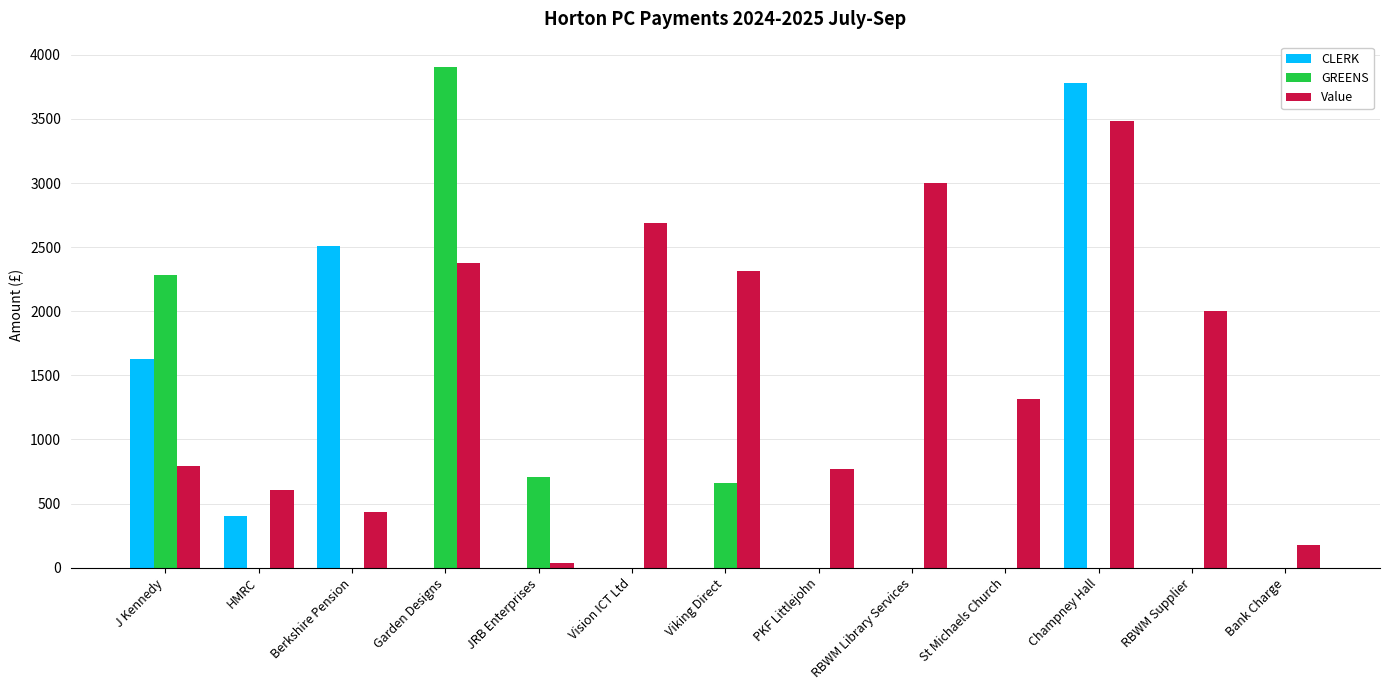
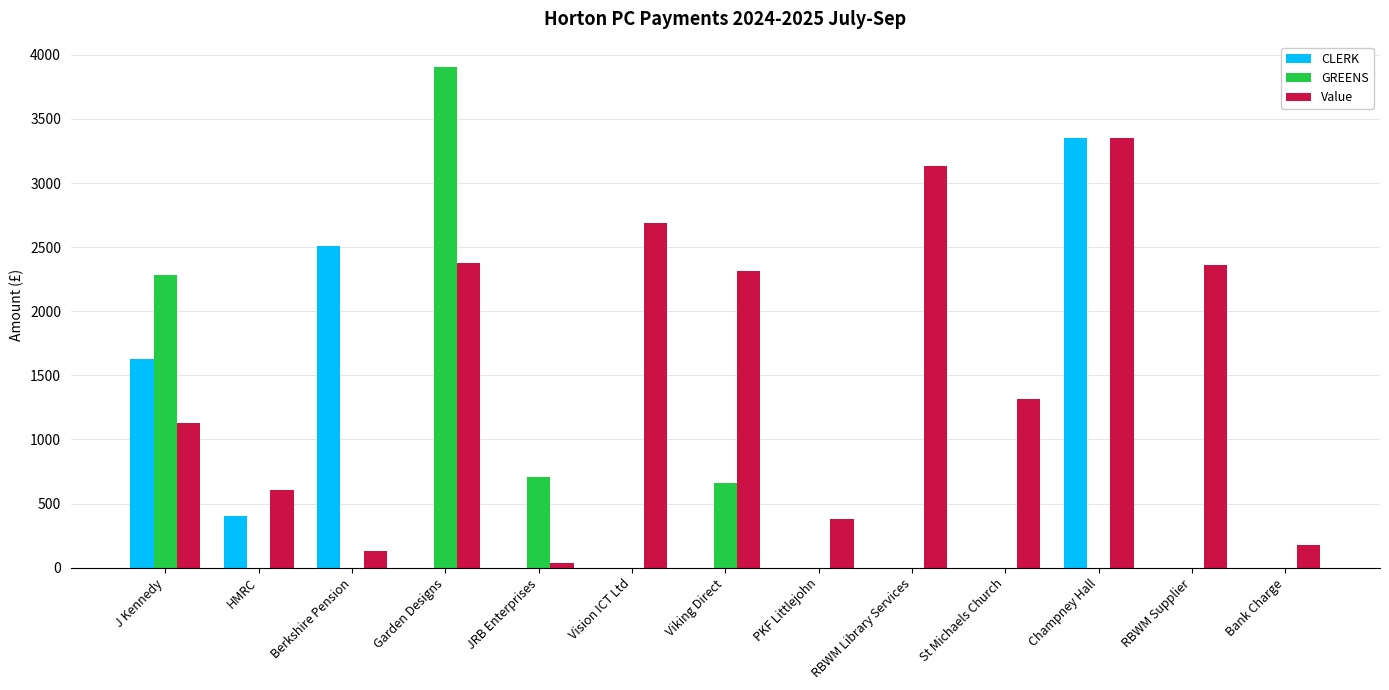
  {
    "CLERK": {
      "J Kennedy": 1630,
      "HMRC": 400,
      "Berkshire Pension": 2510,
      "Garden Designs": 0,
      "JRB Enterprises": 0,
      "Vision ICT Ltd": 0,
      "Viking Direct": 0,
      "PKF Littlejohn": 0,
      "RBWM Library Services": 0,
      "St Michaels Church": 0,
-     "Champney Hall": 3780,
+     "Champney Hall": 3350,
      "RBWM Supplier": 0,
      "Bank Charge": 0
    },
    "GREENS": {
      "J Kennedy": 2280,
      "HMRC": 0,
      "Berkshire Pension": 0,
      "Garden Designs": 3910,
      "JRB Enterprises": 710,
      "Vision ICT Ltd": 0,
      "Viking Direct": 660,
      "PKF Littlejohn": 0,
      "RBWM Library Services": 0,
      "St Michaels Church": 0,
      "Champney Hall": 0,
      "RBWM Supplier": 0,
      "Bank Charge": 0
    },
    "Value": {
-     "J Kennedy": 790,
+     "J Kennedy": 1130,
      "HMRC": 610,
-     "Berkshire Pension": 430,
+     "Berkshire Pension": 130,
      "Garden Designs": 2370,
      "JRB Enterprises": 40,
      "Vision ICT Ltd": 2690,
      "Viking Direct": 2310,
-     "PKF Littlejohn": 770,
-     "RBWM Library Services": 3000,
+     "PKF Littlejohn": 380,
+     "RBWM Library Services": 3140,
      "St Michaels Church": 1320,
-     "Champney Hall": 3480,
-     "RBWM Supplier": 2000,
+     "Champney Hall": 3350,
+     "RBWM Supplier": 2360,
      "Bank Charge": 170
    }
  }
